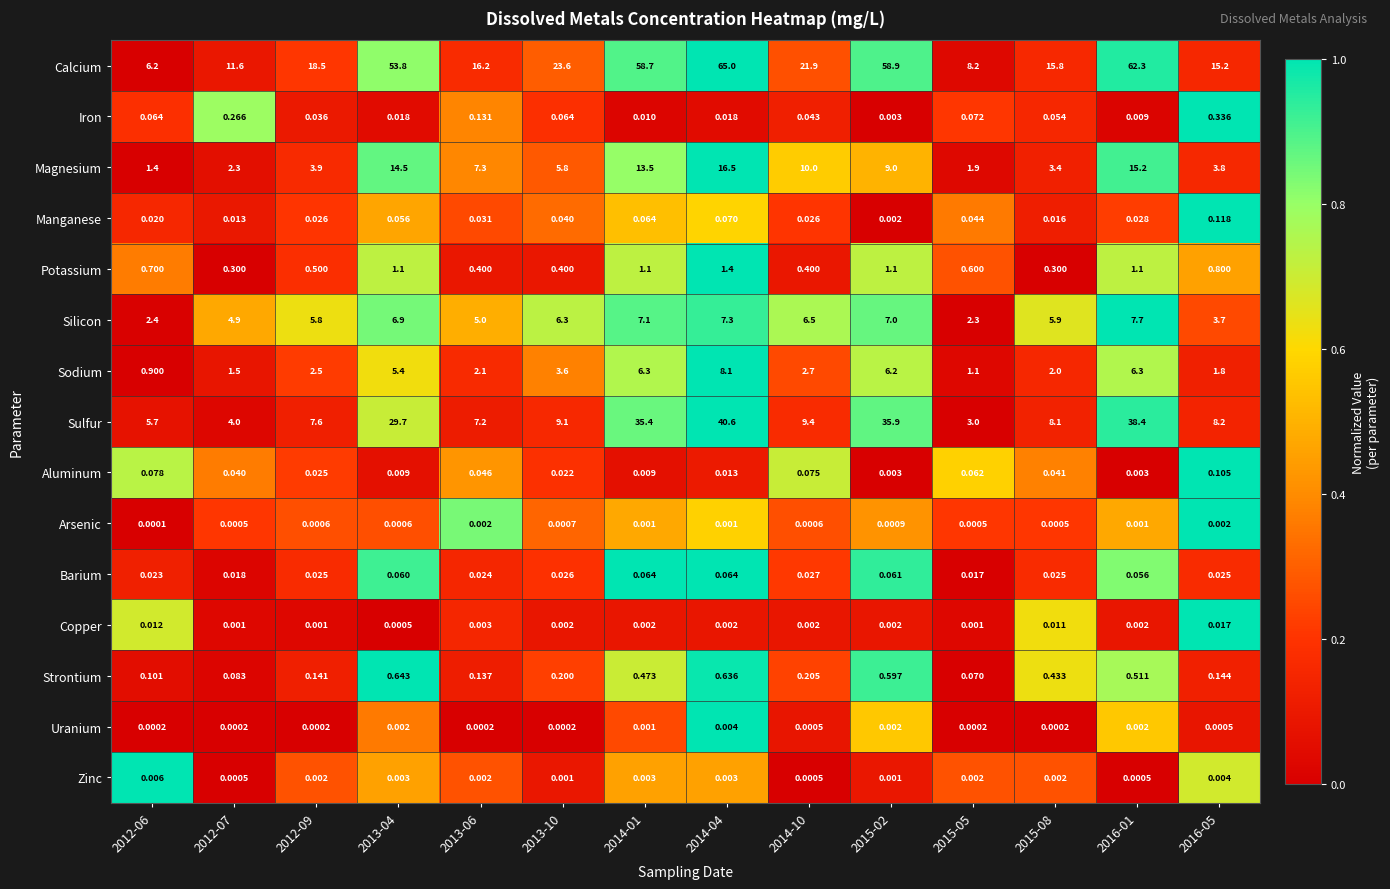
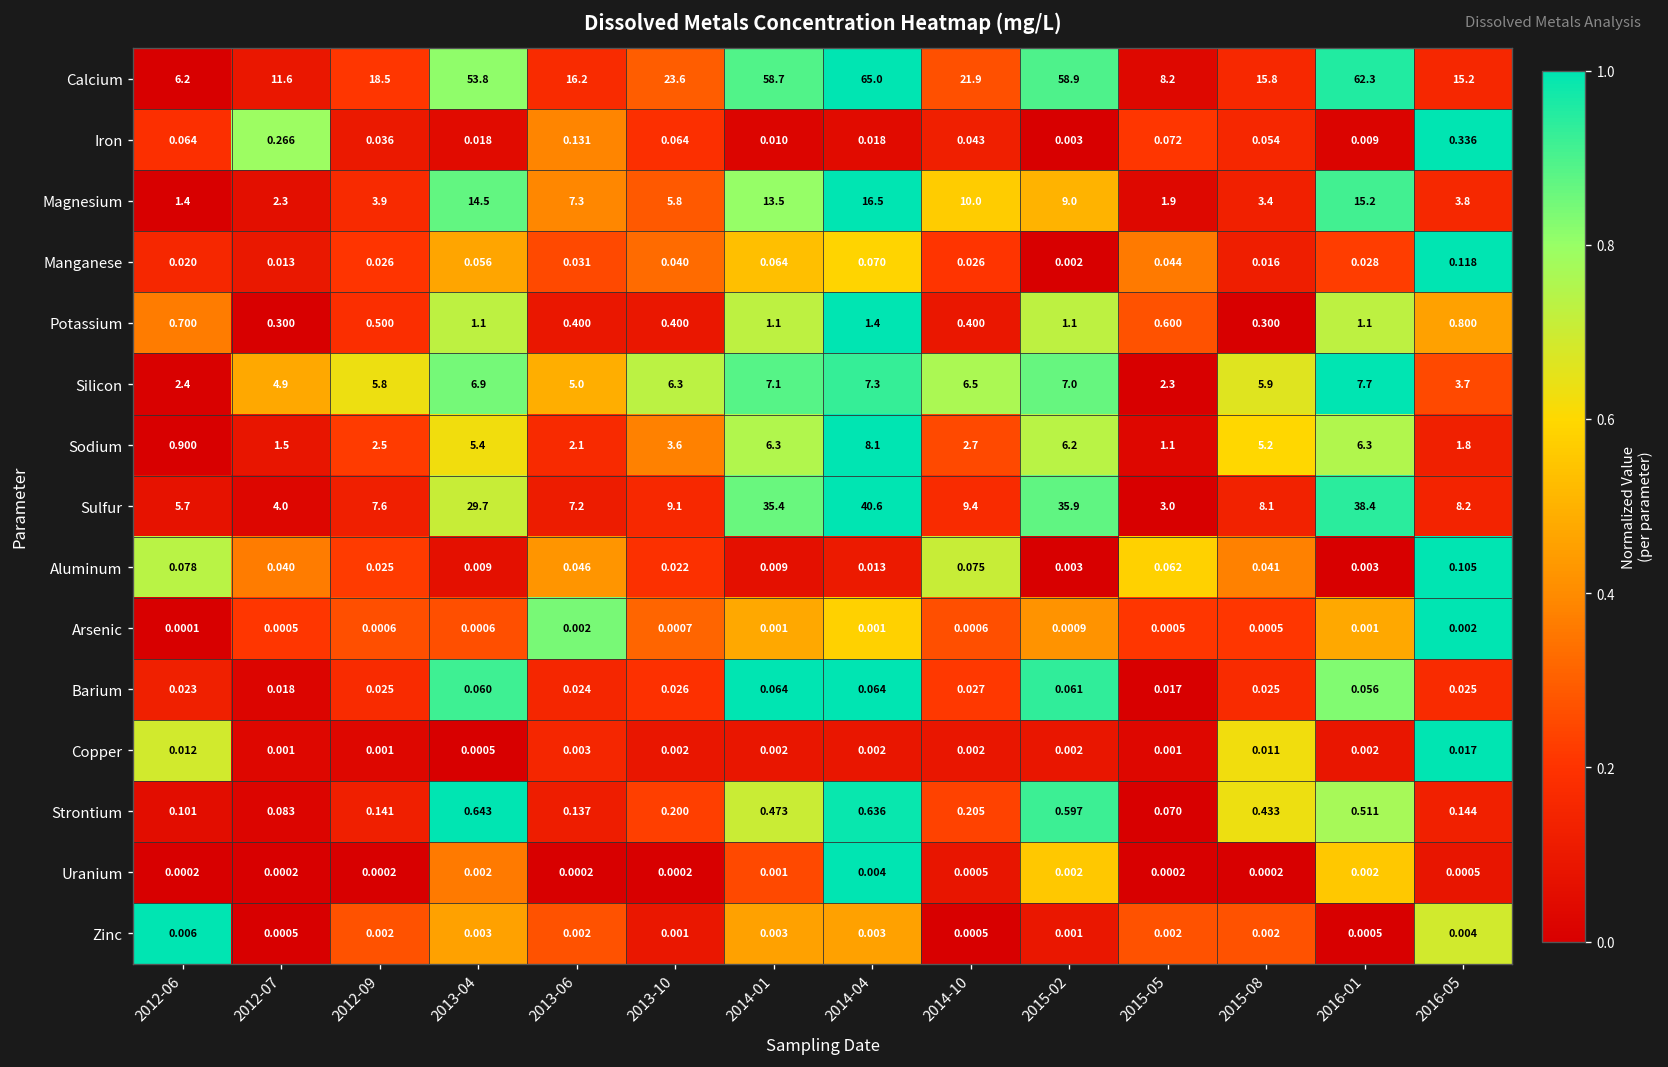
  {
    "Sodium": {
      "2012-06": 0.900,
      "2012-07": 1.5,
      "2012-09": 2.5,
      "2013-04": 5.4,
      "2013-06": 2.1,
      "2013-10": 3.6,
      "2014-01": 6.3,
      "2014-04": 8.1,
      "2014-10": 2.7,
      "2015-02": 6.2,
      "2015-05": 1.1,
-     "2015-08": 2.0,
+     "2015-08": 5.2,
      "2016-01": 6.3,
      "2016-05": 1.8
    }
  }
